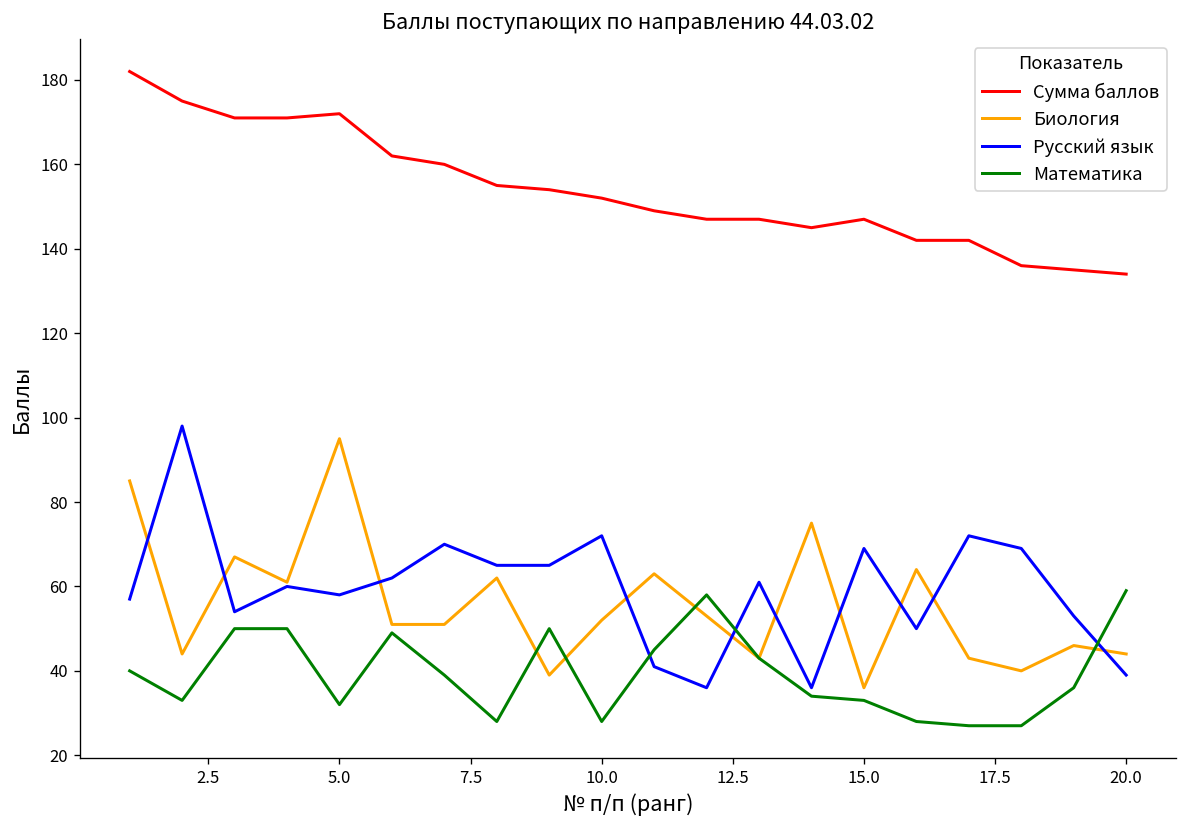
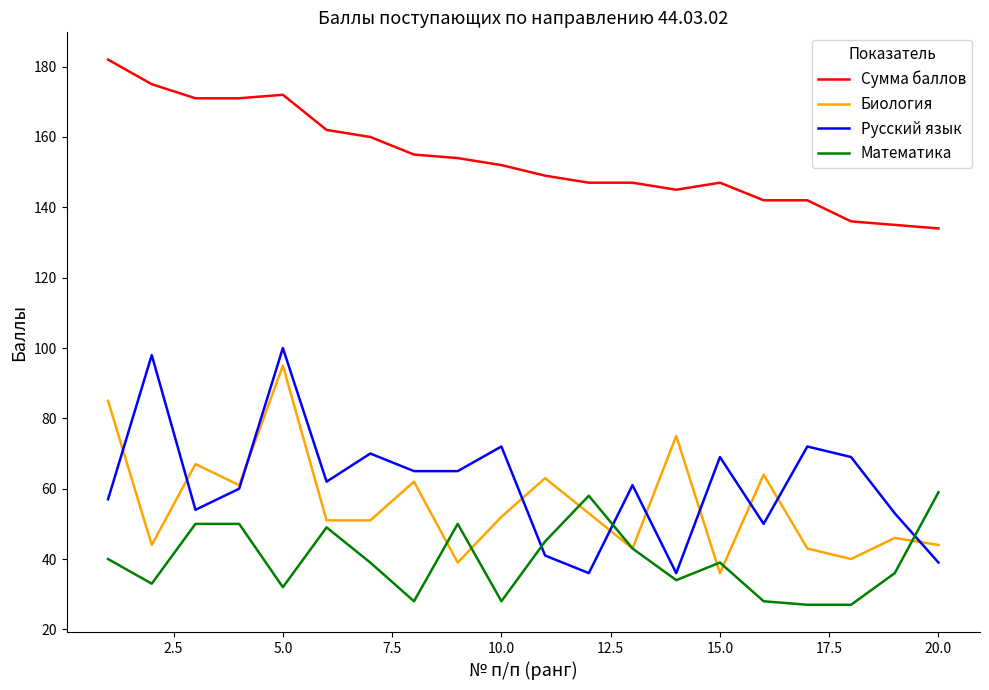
  {
    "Сумма баллов": {
      "5.0": 172,
      "10.0": 152,
      "15.0": 147,
      "20.0": 134
    },
    "Биология": {
      "5.0": 95,
      "10.0": 52,
      "15.0": 36,
      "20.0": 44
    },
    "Русский язык": {
-     "5.0": 58,
+     "5.0": 100,
      "10.0": 72,
      "15.0": 69,
      "20.0": 39
    },
    "Математика": {
      "5.0": 32,
      "10.0": 28,
-     "15.0": 33,
+     "15.0": 39,
      "20.0": 59
    }
  }
